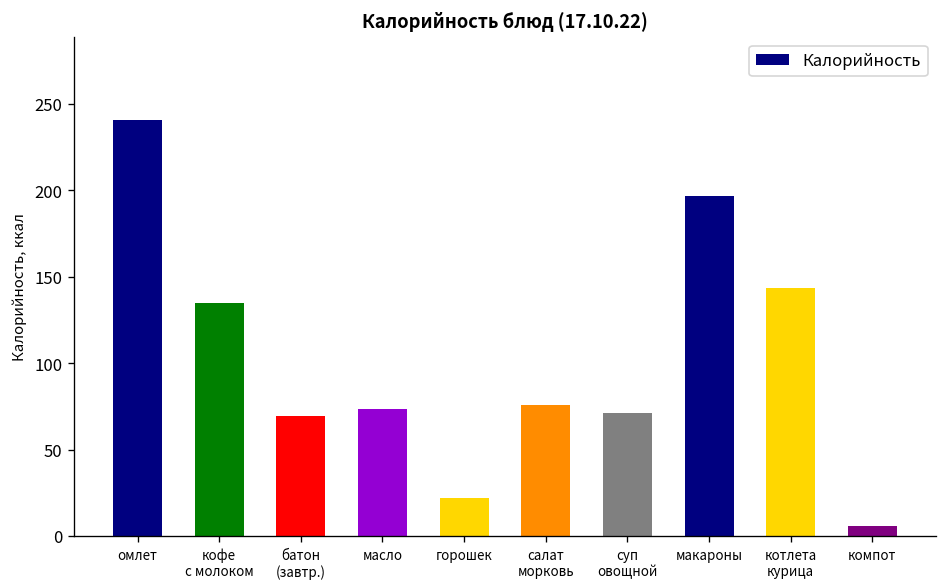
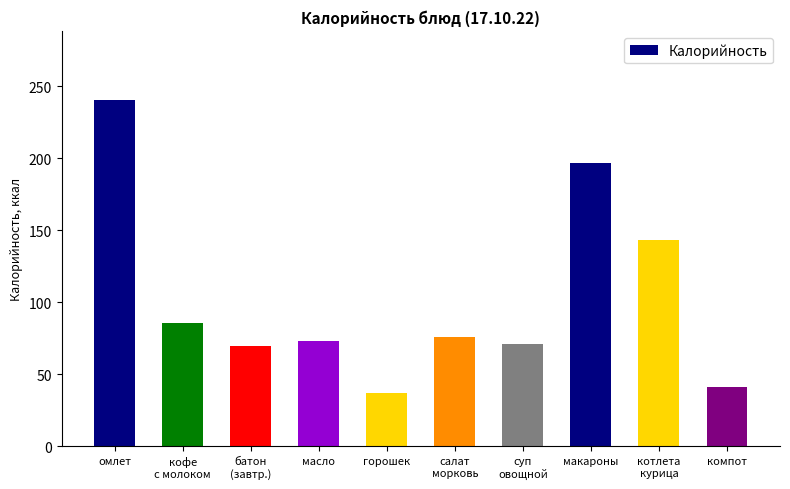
  {
    "омлет": 241,
-   "кофе с молоком": 135,
+   "кофе с молоком": 86,
    "батон (завтр.)": 69,
    "масло": 73,
-   "горошек": 22,
+   "горошек": 37,
    "салат морковь": 76,
    "суп овощной": 71,
    "макароны": 197,
    "котлета курица": 143,
-   "компот": 6
+   "компот": 42
  }
